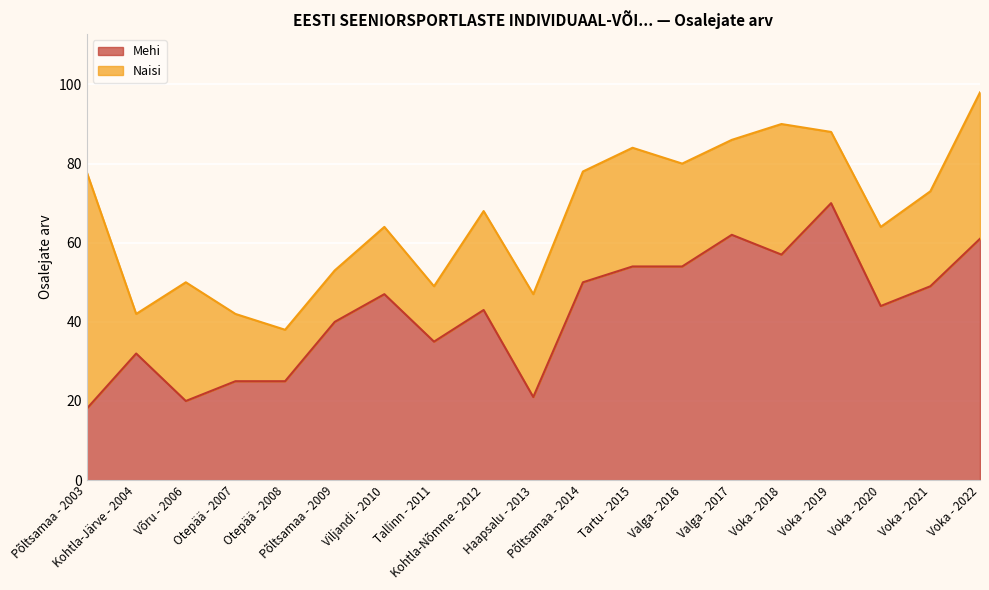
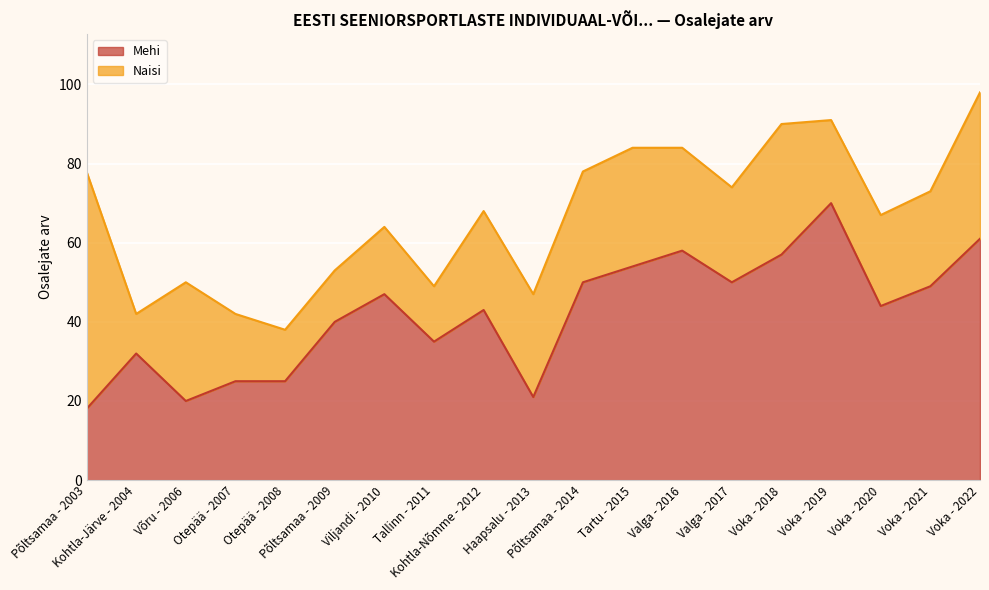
  {
    "Mehi": {
      "Põltsamaa - 2003": 18,
      "Kohtla-Järve - 2004": 32,
      "Võru - 2006": 20,
      "Otepää - 2007": 25,
      "Otepää - 2008": 25,
      "Põltsamaa - 2009": 40,
      "Viljandi - 2010": 47,
      "Tallinn - 2011": 35,
      "Kohtla-Nõmme - 2012": 43,
      "Haapsalu - 2013": 21,
      "Põltsamaa - 2014": 50,
      "Tartu - 2015": 54,
-     "Valga - 2016": 54,
-     "Valga - 2017": 62,
+     "Valga - 2016": 58,
+     "Valga - 2017": 50,
      "Voka - 2018": 57,
      "Voka - 2019": 70,
      "Voka - 2020": 44,
      "Voka - 2021": 49,
      "Voka - 2022": 61
    },
    "Naisi": {
      "Põltsamaa - 2003": 60,
      "Kohtla-Järve - 2004": 10,
      "Võru - 2006": 30,
      "Otepää - 2007": 17,
      "Otepää - 2008": 13,
      "Põltsamaa - 2009": 13,
      "Viljandi - 2010": 17,
      "Tallinn - 2011": 14,
      "Kohtla-Nõmme - 2012": 25,
      "Haapsalu - 2013": 26,
      "Põltsamaa - 2014": 28,
      "Tartu - 2015": 30,
      "Valga - 2016": 26,
      "Valga - 2017": 24,
      "Voka - 2018": 33,
-     "Voka - 2019": 18,
-     "Voka - 2020": 20,
+     "Voka - 2019": 21,
+     "Voka - 2020": 23,
      "Voka - 2021": 24,
      "Voka - 2022": 37
    }
  }
